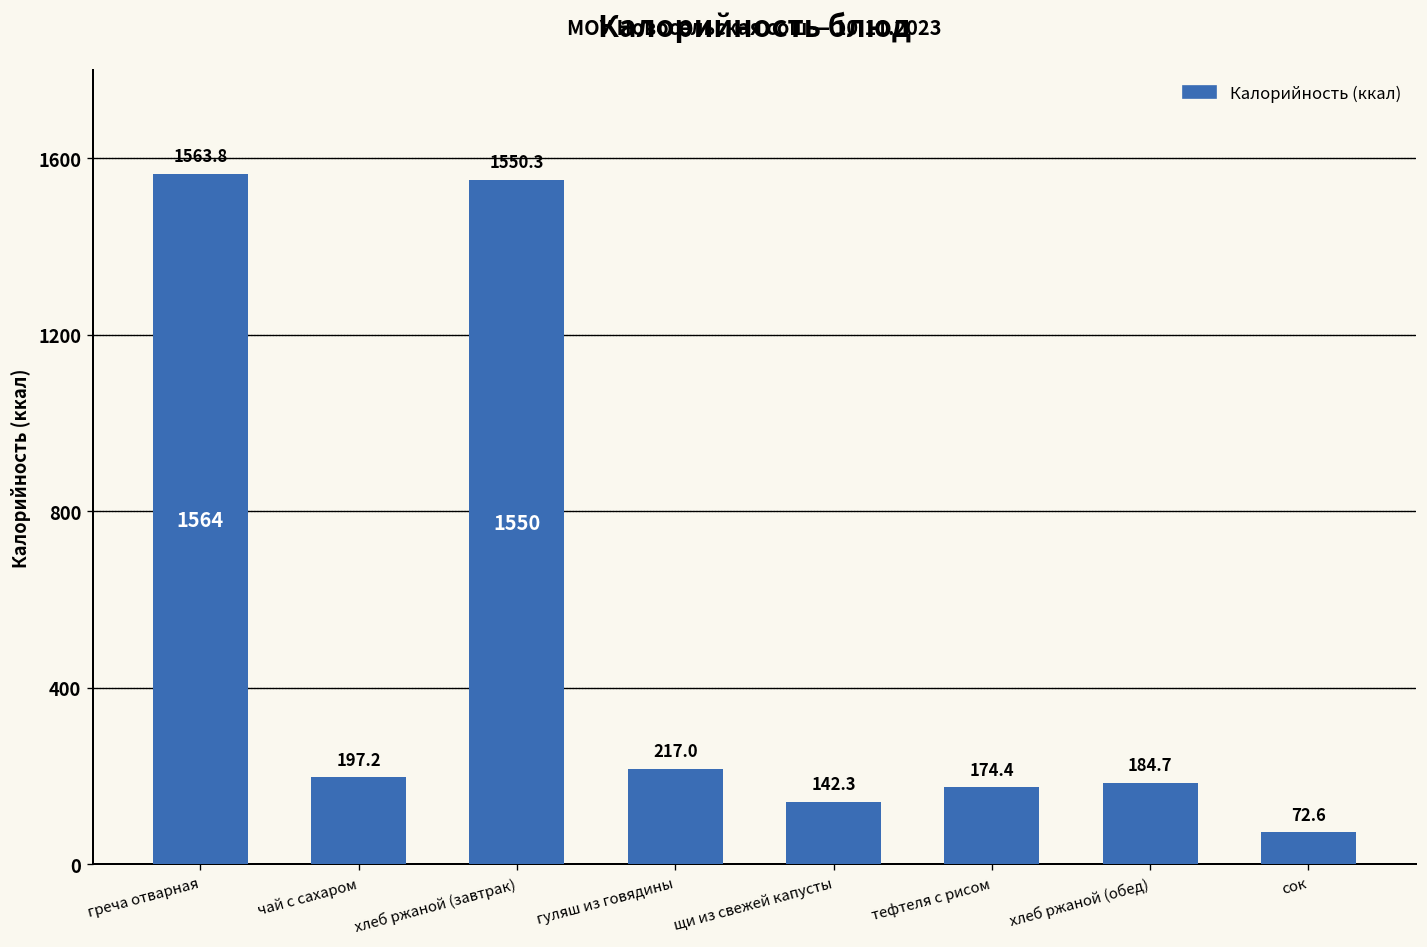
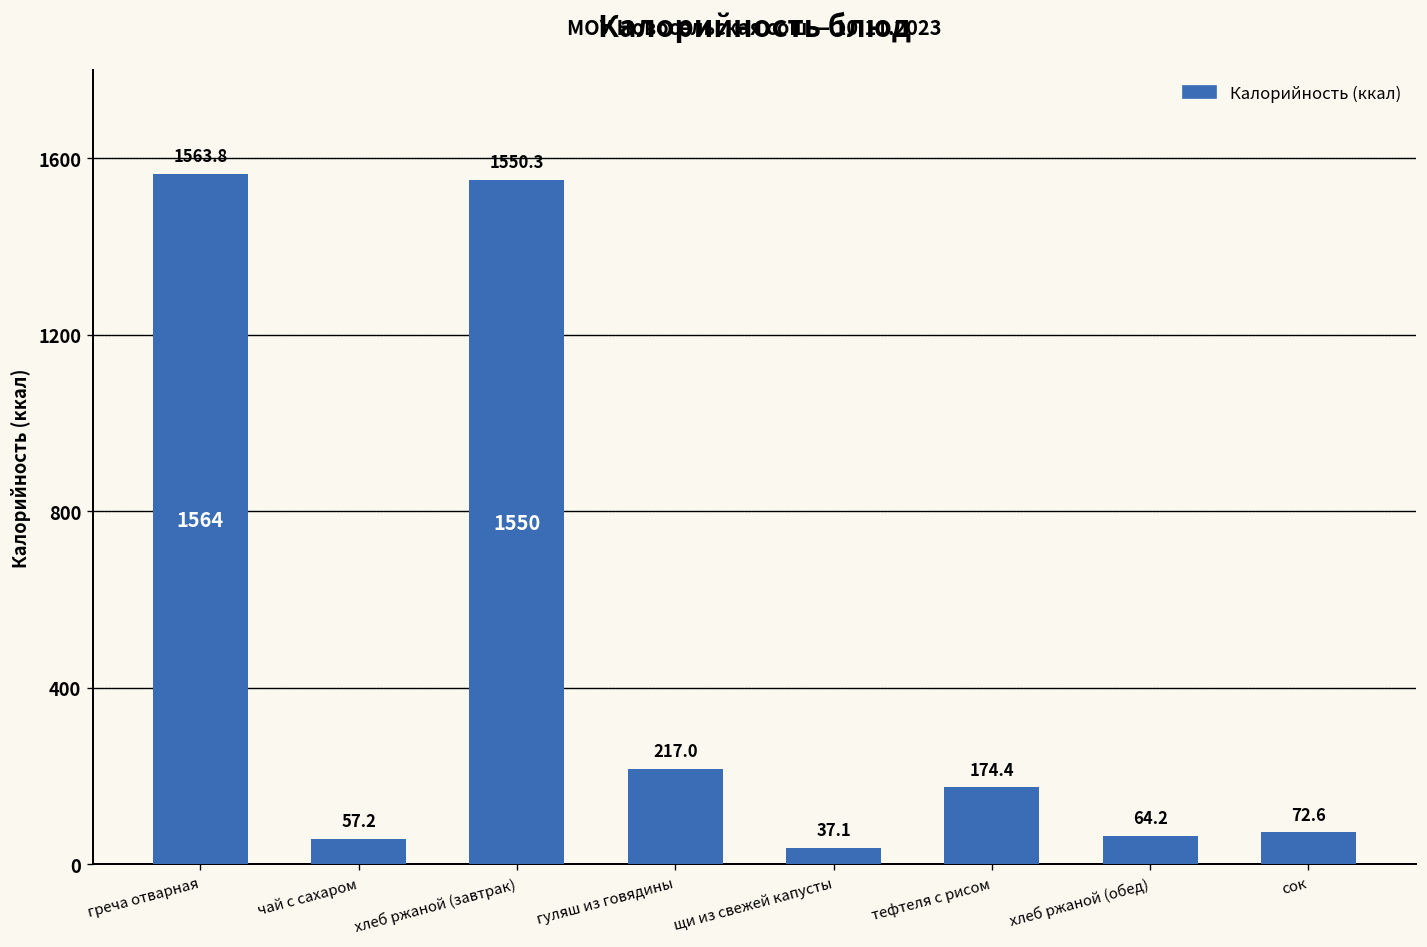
  {
    "греча отварная": 1563.8,
-   "чай с сахаром": 197.2,
+   "чай с сахаром": 57.2,
    "хлеб ржаной (завтрак)": 1550.3,
    "гуляш из говядины": 217.0,
-   "щи из свежей капусты": 142.3,
+   "щи из свежей капусты": 37.1,
    "тефтеля с рисом": 174.4,
-   "хлеб ржаной (обед)": 184.7,
+   "хлеб ржаной (обед)": 64.2,
    "сок": 72.6
  }
